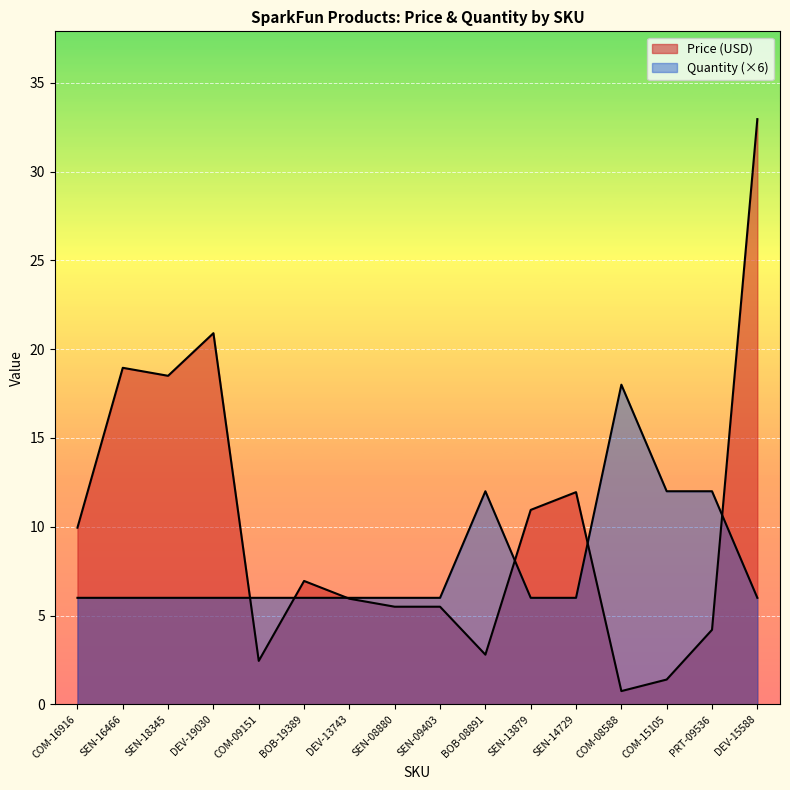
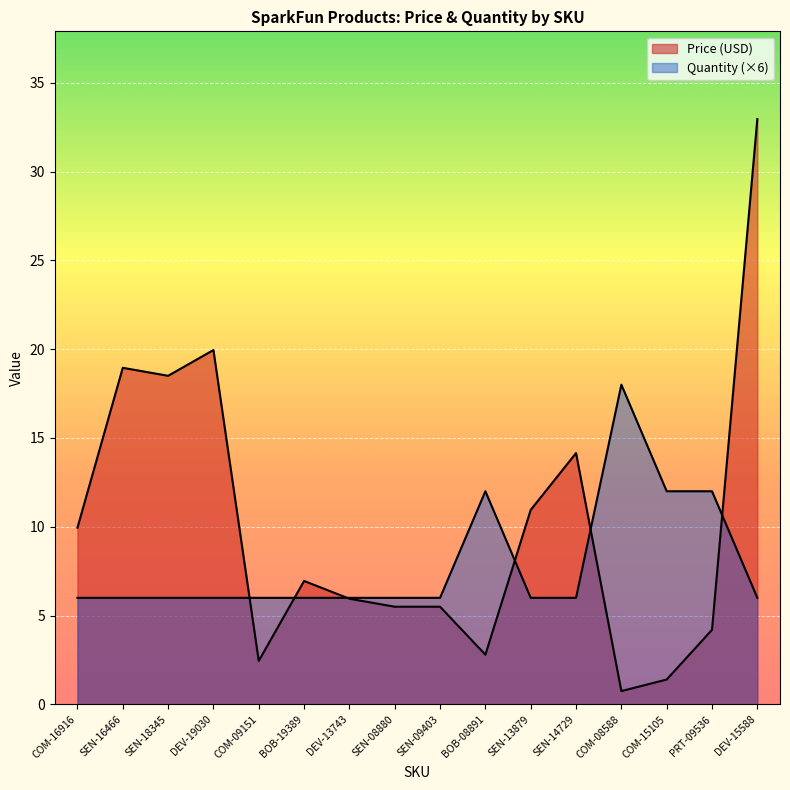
  {
    "Price (USD)": {
      "COM-16916": 10.0,
      "SEN-16466": 19.0,
      "SEN-18345": 18.5,
-     "DEV-19030": 20.9,
+     "DEV-19030": 20.0,
      "COM-09151": 2.5,
      "BOB-19389": 7.0,
      "SEN-08880": 5.5,
      "SEN-09403": 5.5,
      "BOB-08891": 2.8,
      "SEN-13879": 11.0,
-     "SEN-14729": 12.0,
+     "SEN-14729": 14.2,
      "COM-08588": 0.8,
      "COM-15105": 1.4,
      "PRT-09536": 4.2,
      "DEV-15588": 33.0
    },
    "Quantity (×6)": {
      "COM-16916": 6.0,
      "SEN-16466": 6.0,
      "SEN-18345": 6.0,
      "DEV-19030": 6.0,
      "COM-09151": 6.0,
      "BOB-19389": 6.0,
      "SEN-08880": 6.0,
      "SEN-09403": 6.0,
      "BOB-08891": 12.0,
      "SEN-13879": 6.0,
      "SEN-14729": 6.0,
      "COM-08588": 18.0,
      "COM-15105": 12.0,
      "PRT-09536": 12.0,
      "DEV-15588": 6.0
    }
  }
